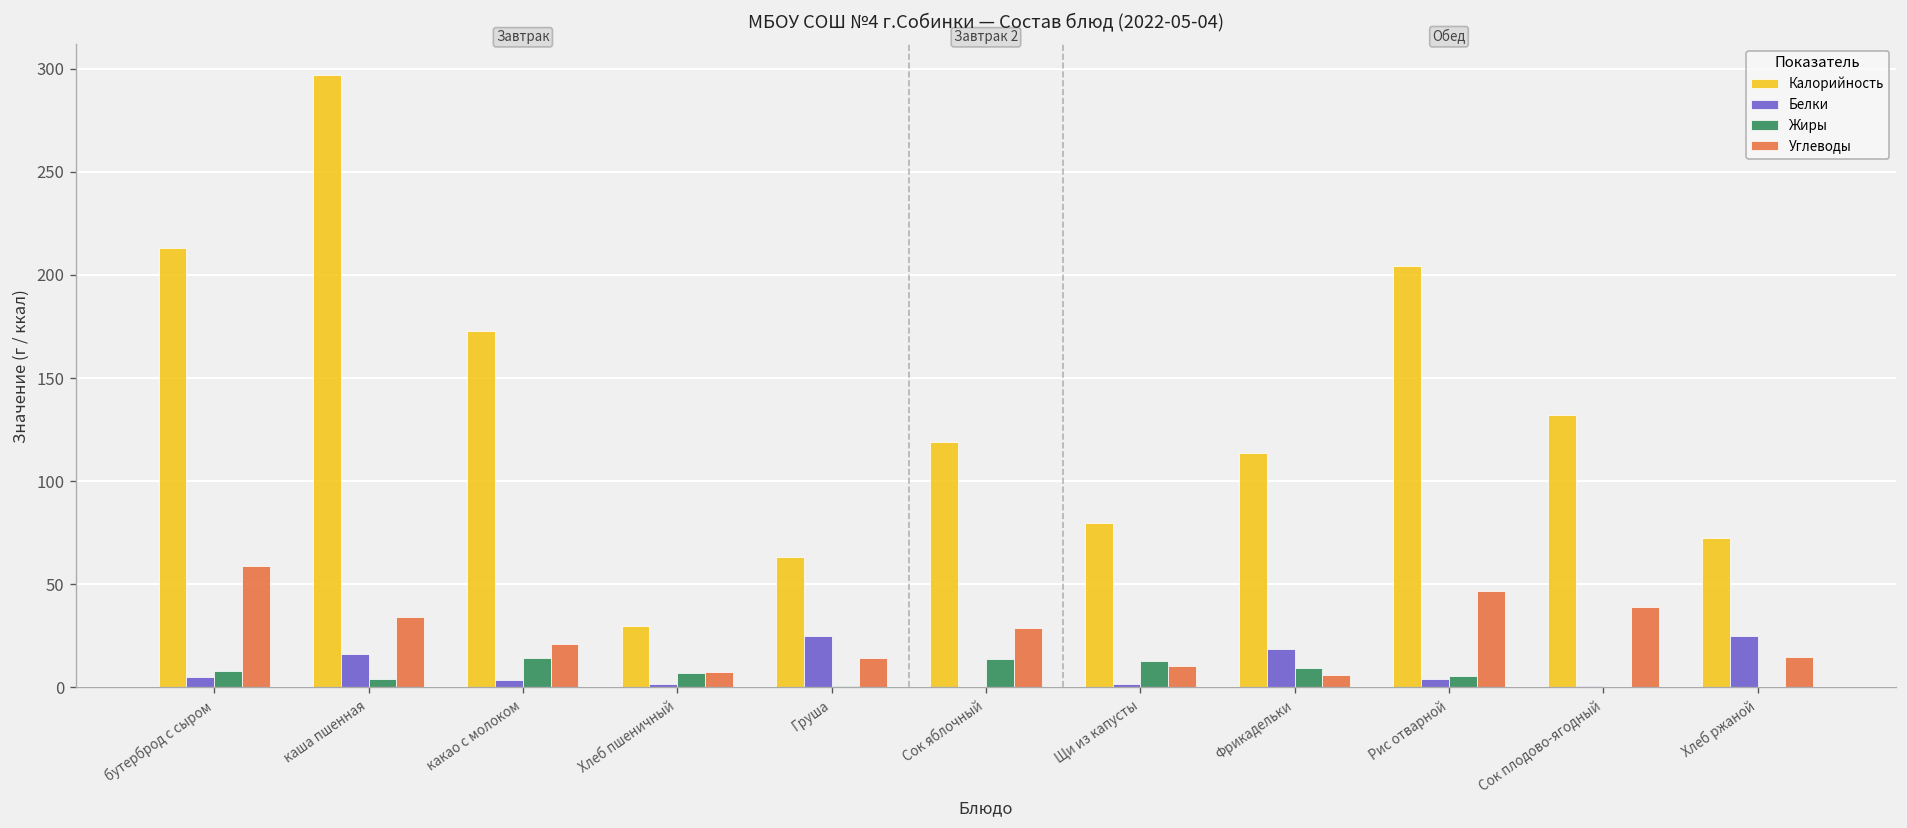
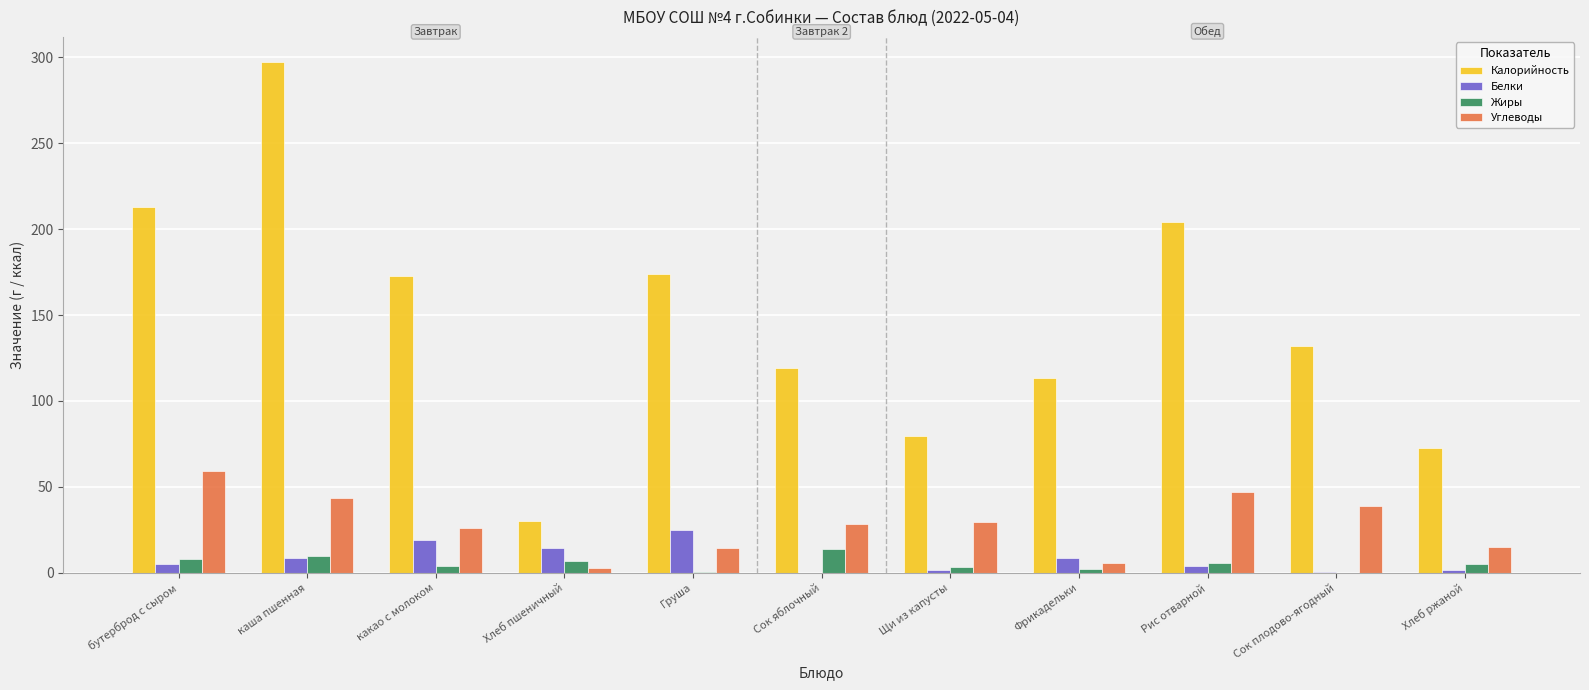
  {
    "Калорийность": {
      "бутерброд с сыром": 213,
      "каша пшенная": 297,
      "какао с молоком": 173,
      "Хлеб пшеничный": 30,
-     "Груша": 63,
+     "Груша": 174,
      "Сок яблочный": 119,
      "Щи из капусты": 80,
      "Фрикадельки": 114,
      "Рис отварной": 204,
      "Сок плодово-ягодный": 132,
      "Хлеб ржаной": 73
    },
    "Белки": {
      "бутерброд с сыром": 5,
-     "каша пшенная": 16,
-     "какао с молоком": 4,
-     "Хлеб пшеничный": 2,
+     "каша пшенная": 9,
+     "какао с молоком": 19,
+     "Хлеб пшеничный": 15,
      "Груша": 25,
      "Сок яблочный": 0,
      "Щи из капусты": 2,
-     "Фрикадельки": 19,
+     "Фрикадельки": 9,
      "Рис отварной": 4,
-     "Хлеб ржаной": 25
+     "Хлеб ржаной": 1
    },
    "Жиры": {
      "бутерброд с сыром": 8,
-     "каша пшенная": 4,
-     "какао с молоком": 14,
+     "каша пшенная": 10,
+     "какао с молоком": 4,
      "Хлеб пшеничный": 7,
      "Сок яблочный": 14,
-     "Щи из капусты": 13,
-     "Фрикадельки": 9,
+     "Щи из капусты": 4,
+     "Фрикадельки": 2,
      "Рис отварной": 6,
      "Сок плодово-ягодный": 0,
-     "Хлеб ржаной": 0
+     "Хлеб ржаной": 5
    },
    "Углеводы": {
      "бутерброд с сыром": 59,
-     "каша пшенная": 34,
-     "какао с молоком": 21,
-     "Хлеб пшеничный": 7,
+     "каша пшенная": 43,
+     "какао с молоком": 26,
+     "Хлеб пшеничный": 3,
      "Груша": 14,
      "Сок яблочный": 29,
-     "Щи из капусты": 10,
+     "Щи из капусты": 29,
      "Фрикадельки": 6,
      "Рис отварной": 47,
      "Сок плодово-ягодный": 39,
      "Хлеб ржаной": 15
    }
  }
